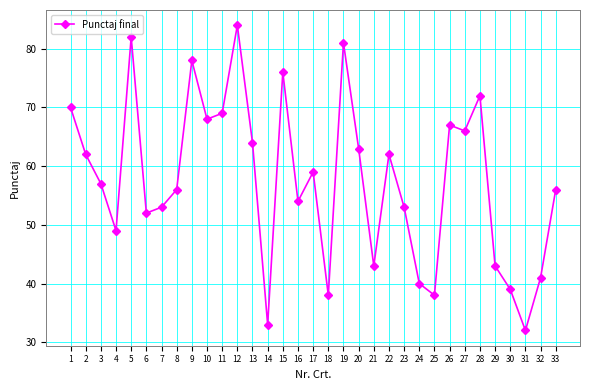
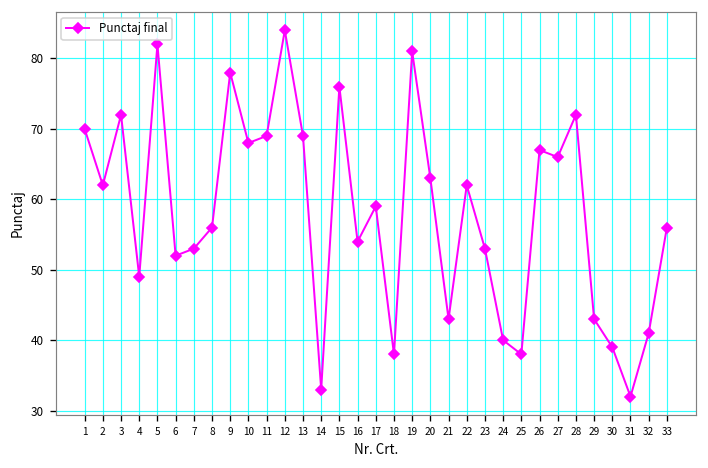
  {
    "1": 70,
    "2": 62,
-   "3": 57,
+   "3": 72,
    "4": 49,
    "5": 82,
    "6": 52,
    "7": 53,
    "8": 56,
    "9": 78,
    "10": 68,
    "11": 69,
    "12": 84,
-   "13": 64,
+   "13": 69,
    "14": 33,
    "15": 76,
    "16": 54,
    "17": 59,
    "18": 38,
    "19": 81,
    "20": 63,
    "21": 43,
    "22": 62,
    "23": 53,
    "24": 40,
    "25": 38,
    "26": 67,
    "27": 66,
    "28": 72,
    "29": 43,
    "30": 39,
    "31": 32,
    "32": 41,
    "33": 56
  }
